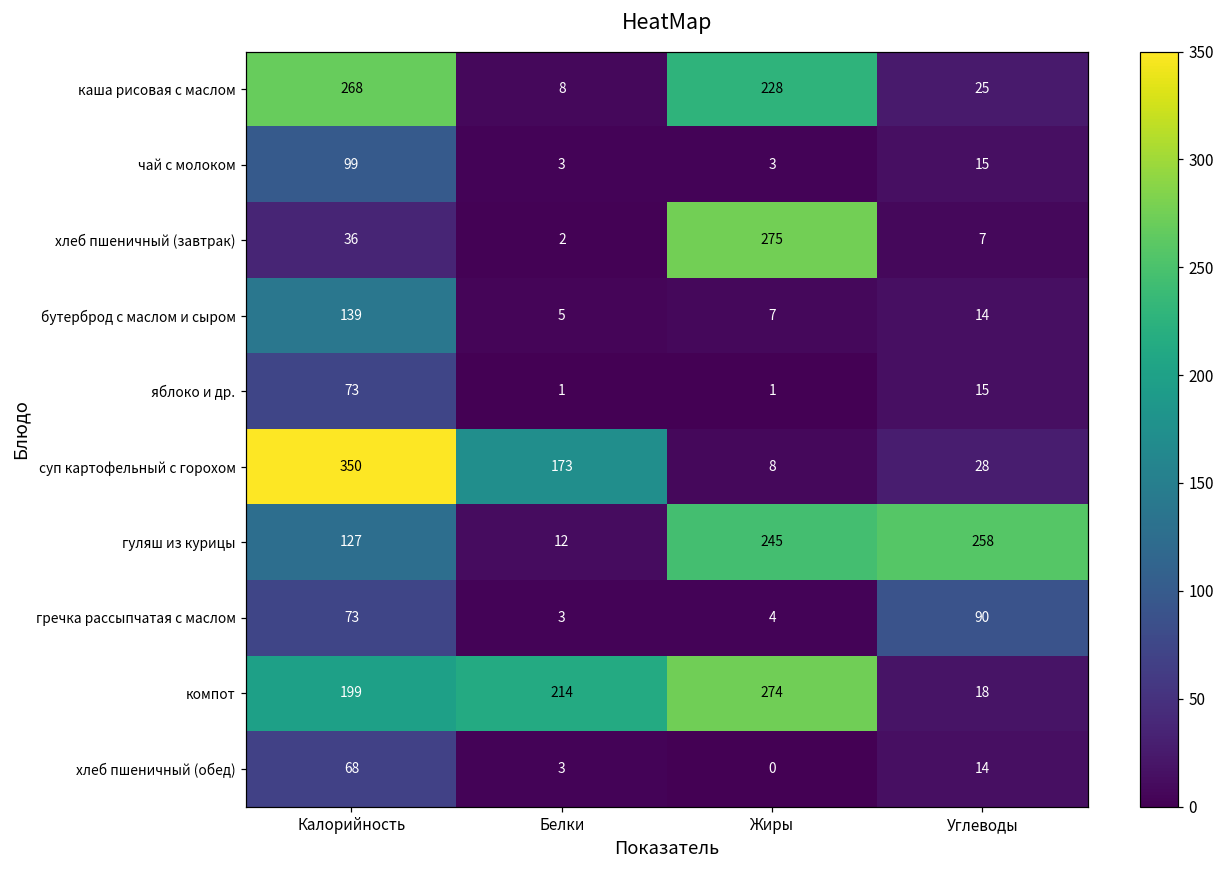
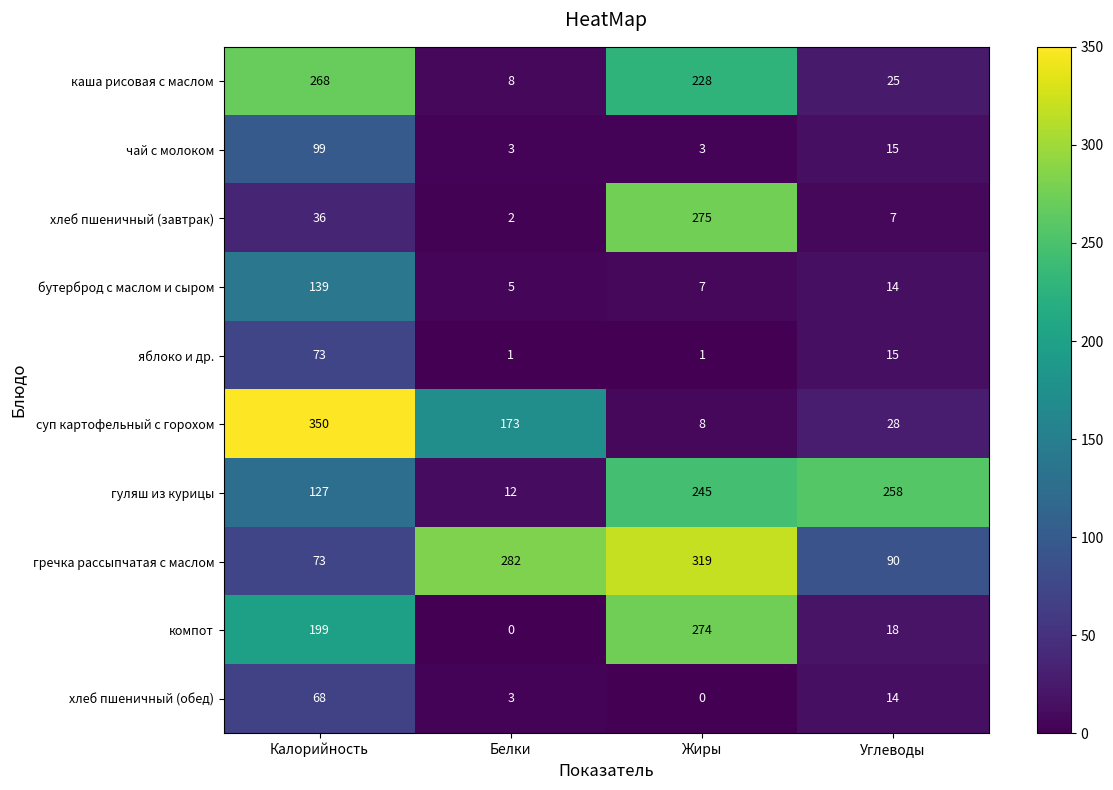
  {
    "каша рисовая с маслом": {
      "Калорийность": 268,
      "Белки": 8,
      "Жиры": 228,
      "Углеводы": 25
    },
    "чай с молоком": {
      "Калорийность": 99,
      "Белки": 3,
      "Жиры": 3,
      "Углеводы": 15
    },
    "хлеб пшеничный (завтрак)": {
      "Калорийность": 36,
      "Белки": 2,
      "Жиры": 275,
      "Углеводы": 7
    },
    "бутерброд с маслом и сыром": {
      "Калорийность": 139,
      "Белки": 5,
      "Жиры": 7,
      "Углеводы": 14
    },
    "яблоко и др.": {
      "Калорийность": 73,
      "Белки": 1,
      "Жиры": 1,
      "Углеводы": 15
    },
    "суп картофельный с горохом": {
      "Калорийность": 350,
      "Белки": 173,
      "Жиры": 8,
      "Углеводы": 28
    },
    "гуляш из курицы": {
      "Калорийность": 127,
      "Белки": 12,
      "Жиры": 245,
      "Углеводы": 258
    },
    "гречка рассыпчатая с маслом": {
      "Калорийность": 73,
-     "Белки": 3,
-     "Жиры": 4,
+     "Белки": 282,
+     "Жиры": 319,
      "Углеводы": 90
    },
    "компот": {
      "Калорийность": 199,
-     "Белки": 214,
+     "Белки": 0,
      "Жиры": 274,
      "Углеводы": 18
    },
    "хлеб пшеничный (обед)": {
      "Калорийность": 68,
      "Белки": 3,
      "Жиры": 0,
      "Углеводы": 14
    }
  }
